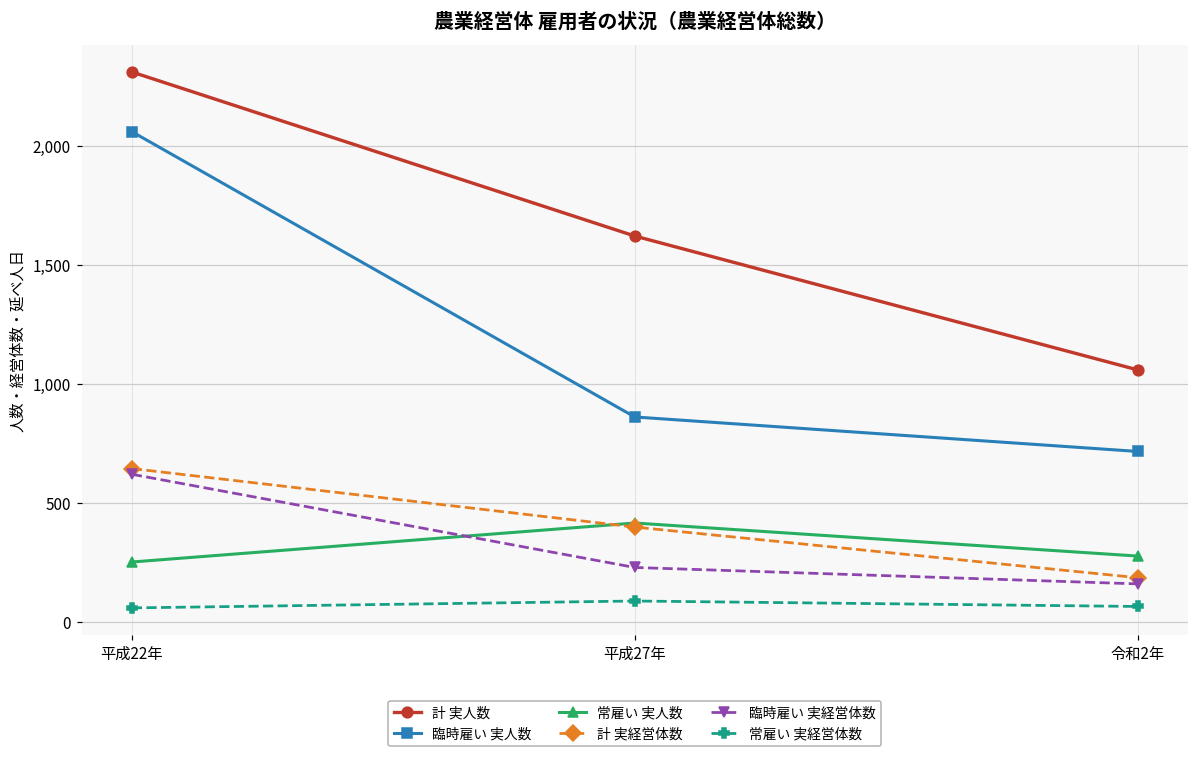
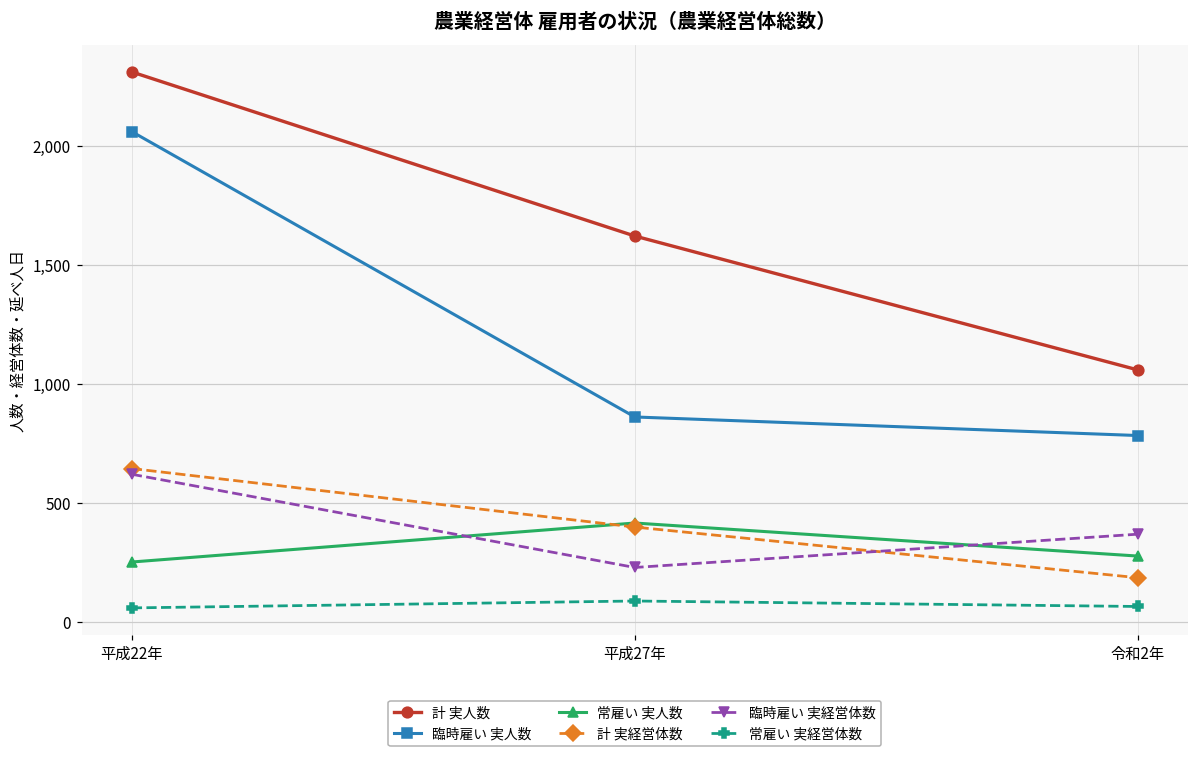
  {
    "計 実人数": {
      "平成22年": "2,310",
      "平成27年": "1,620",
      "令和2年": "1,060"
    },
    "臨時雇い 実人数": {
      "平成22年": "2,060",
      "平成27年": "860",
-     "令和2年": "720"
+     "令和2年": "780"
    },
    "計 実経営体数": {
      "平成22年": "640",
      "平成27年": "400",
      "令和2年": "190"
    },
    "臨時雇い 実経営体数": {
      "平成22年": "620",
      "平成27年": "230",
-     "令和2年": "160"
+     "令和2年": "370"
    }
  }
